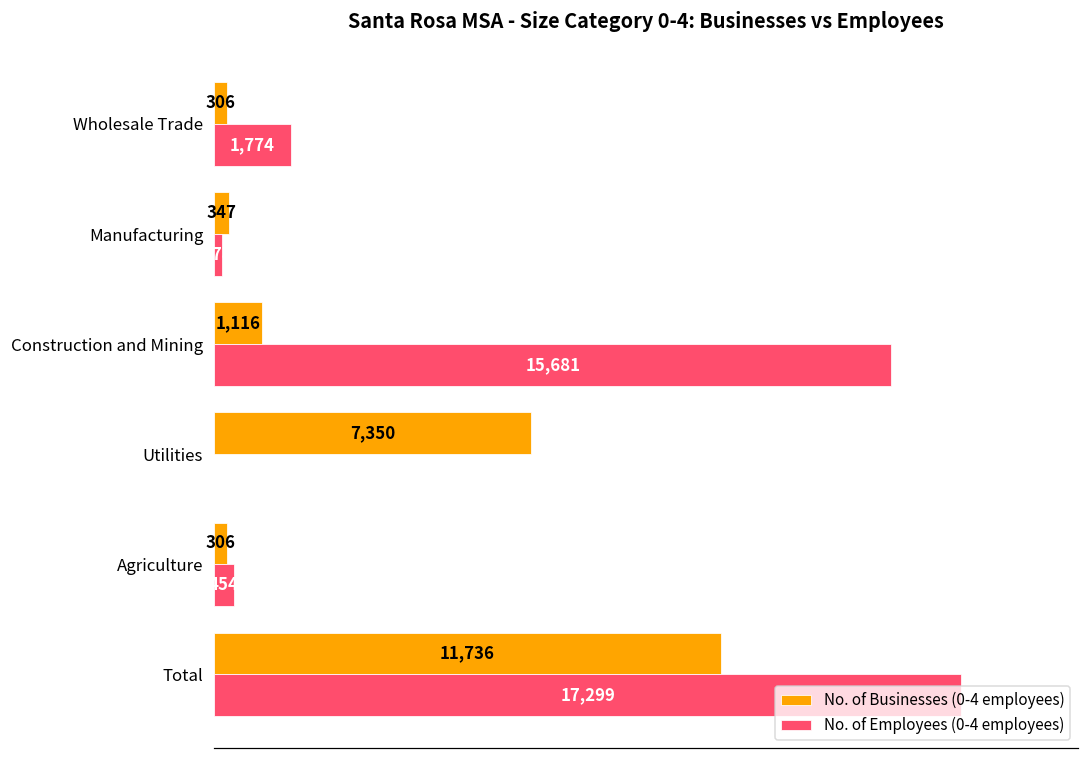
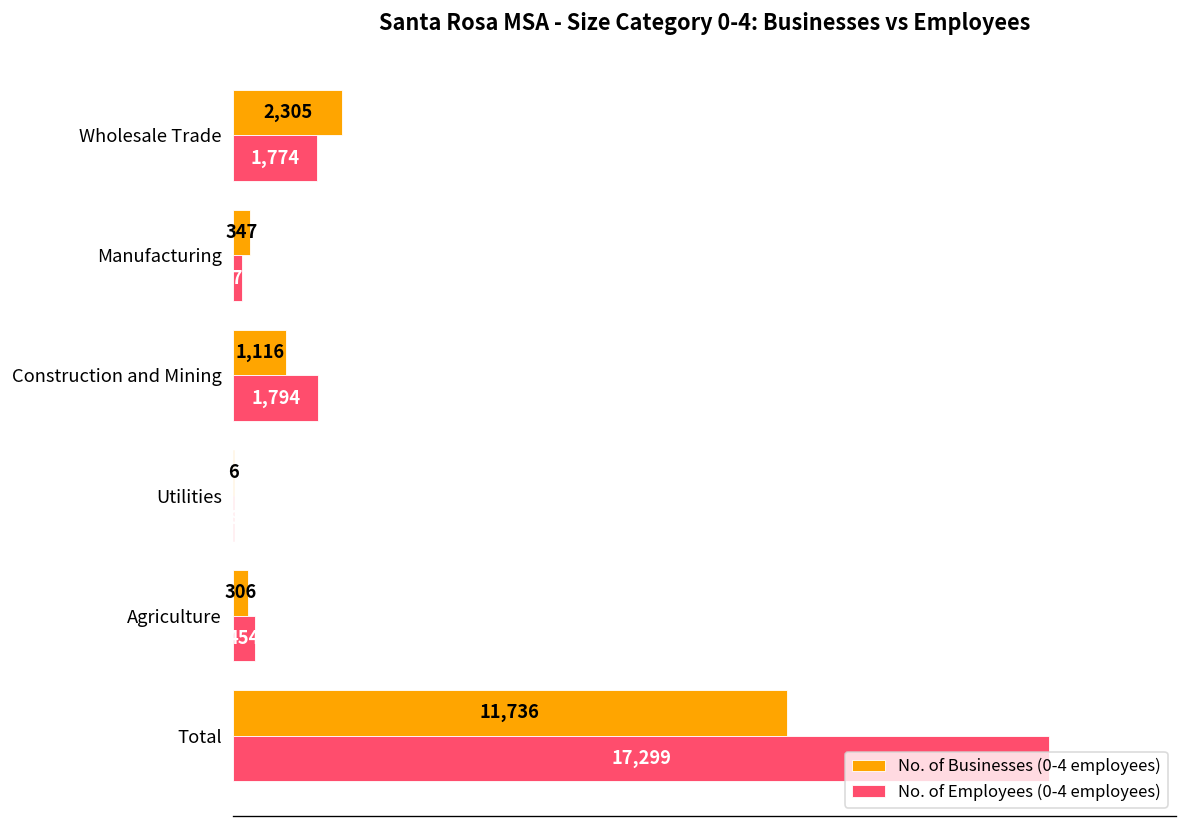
  {
    "No. of Businesses (0-4 employees)": {
-     "Wholesale Trade": "306",
+     "Wholesale Trade": "2,305",
      "Manufacturing": "347",
      "Construction and Mining": "1,116",
-     "Utilities": "7,350",
+     "Utilities": "6",
      "Agriculture": "306",
      "Total": "11,736"
    },
    "No. of Employees (0-4 employees)": {
      "Wholesale Trade": "1,774",
-     "Construction and Mining": "15,681"
+     "Construction and Mining": "1,794"
    }
  }
